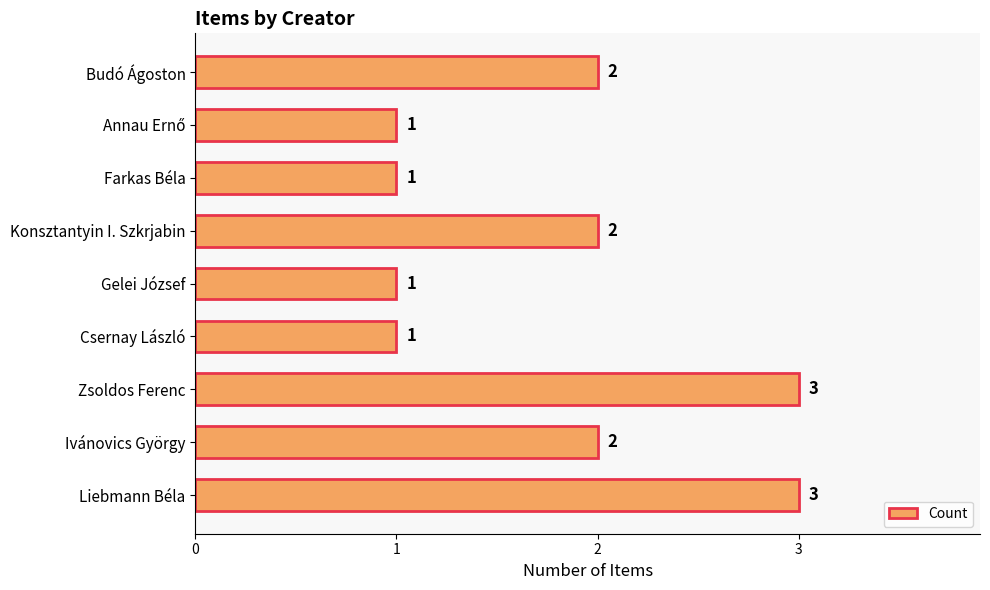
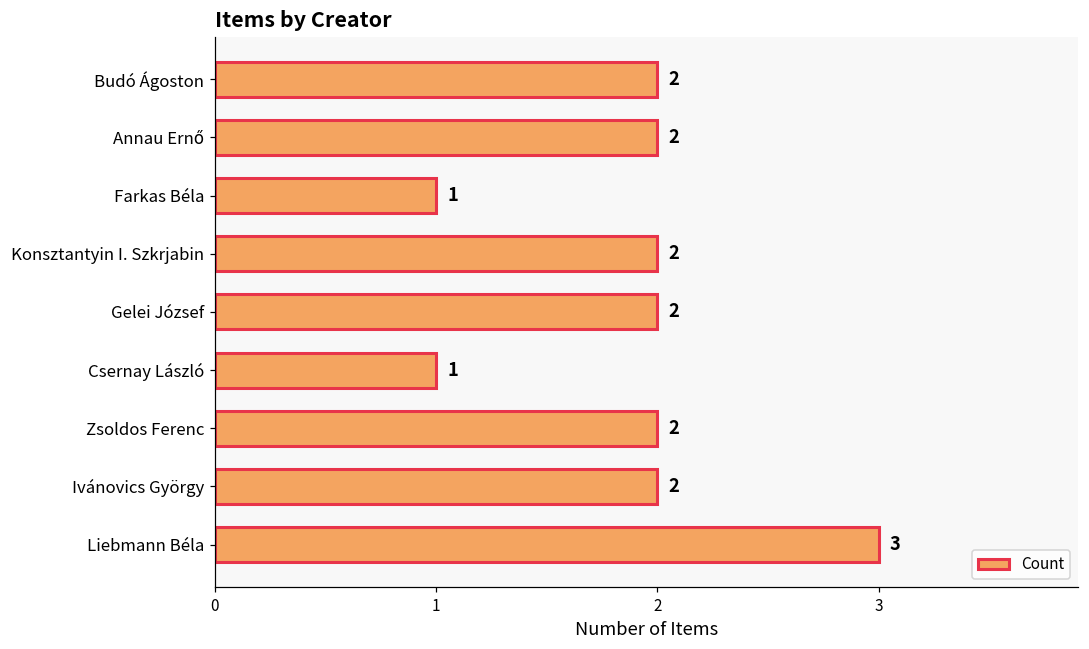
  {
    "Budó Ágoston": 2,
-   "Annau Ernő": 1,
+   "Annau Ernő": 2,
    "Farkas Béla": 1,
    "Konsztantyin I. Szkrjabin": 2,
-   "Gelei József": 1,
+   "Gelei József": 2,
    "Csernay László": 1,
-   "Zsoldos Ferenc": 3,
+   "Zsoldos Ferenc": 2,
    "Ivánovics György": 2,
    "Liebmann Béla": 3
  }
